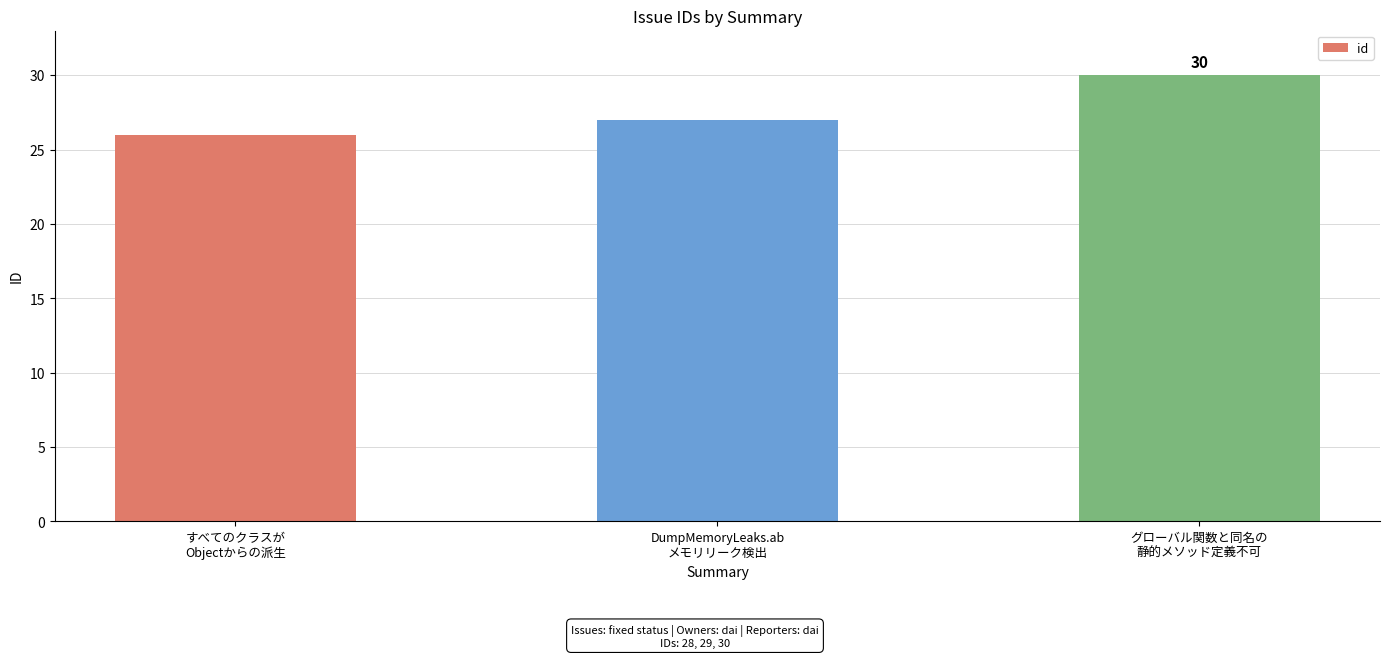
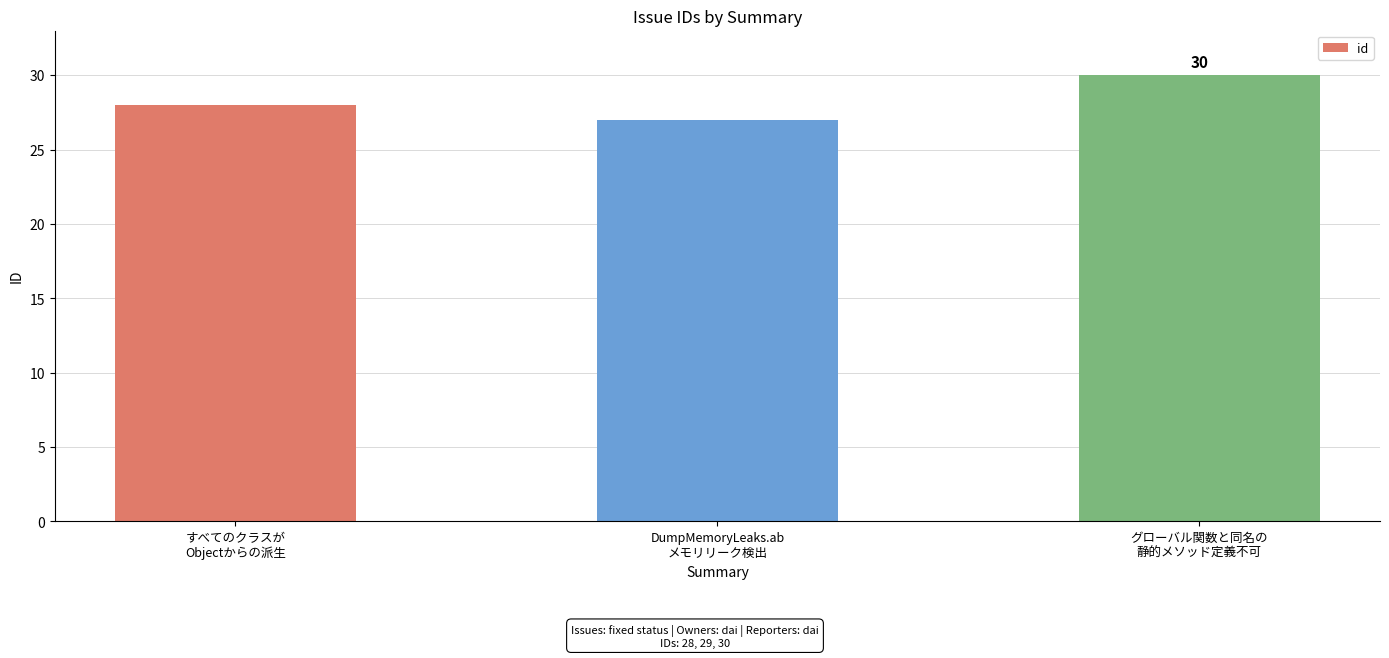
  {
-   "すべてのクラスが Objectからの派生": 26,
+   "すべてのクラスが Objectからの派生": 28,
    "DumpMemoryLeaks.ab メモリリーク検出": 27
  }
